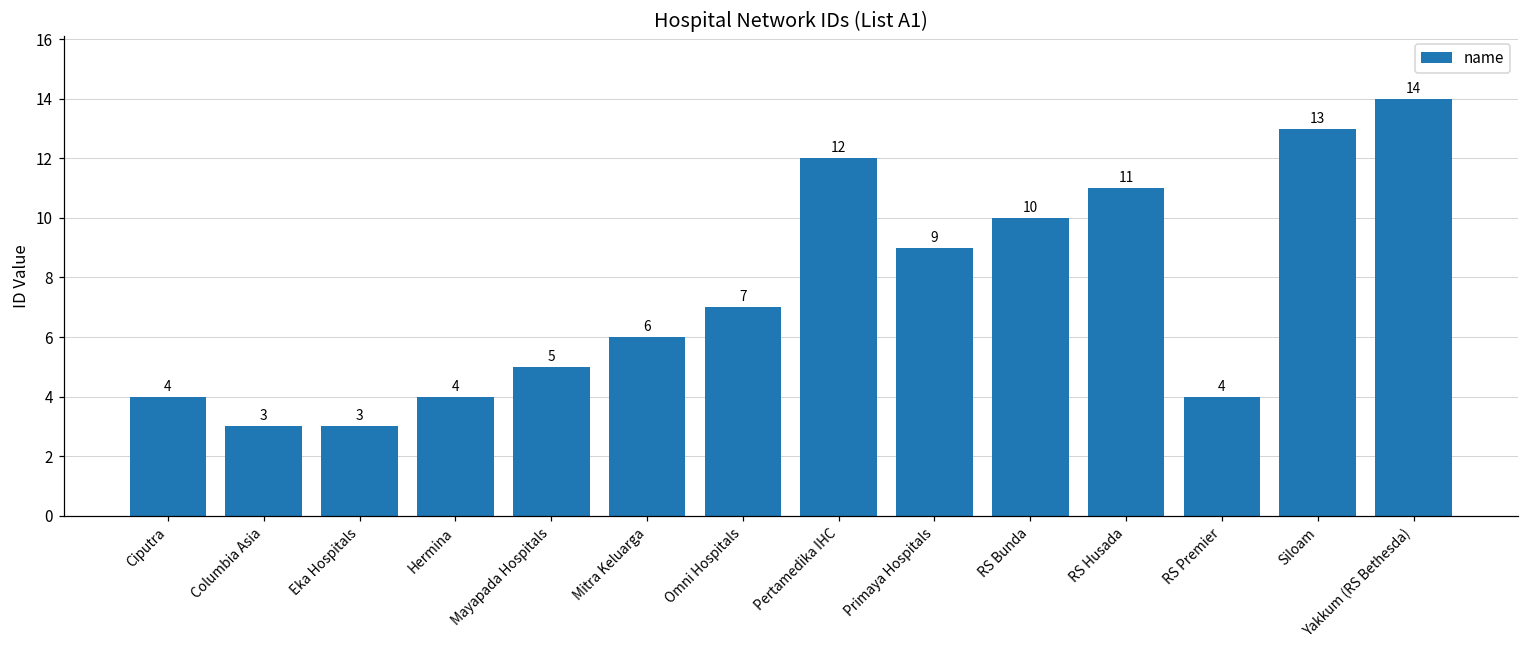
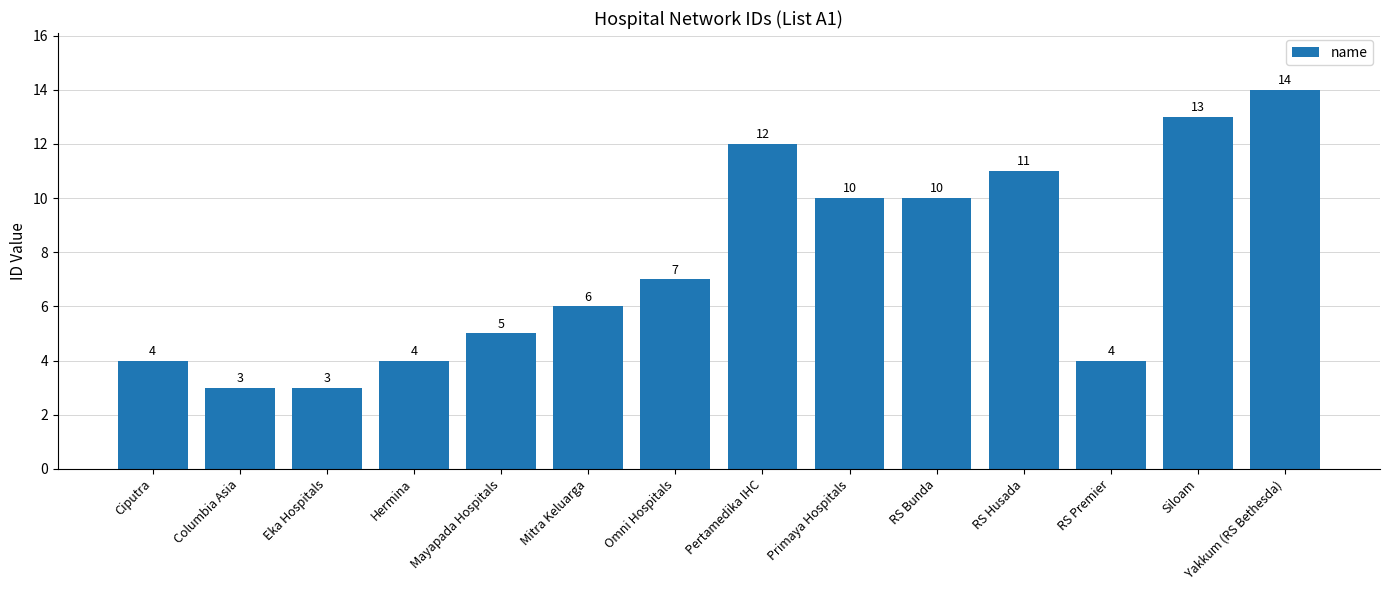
  {
    "Ciputra": 4,
    "Columbia Asia": 3,
    "Eka Hospitals": 3,
    "Hermina": 4,
    "Mayapada Hospitals": 5,
    "Mitra Keluarga": 6,
    "Omni Hospitals": 7,
    "Pertamedika IHC": 12,
-   "Primaya Hospitals": 9,
+   "Primaya Hospitals": 10,
    "RS Bunda": 10,
    "RS Husada": 11,
    "RS Premier": 4,
    "Siloam": 13,
    "Yakkum (RS Bethesda)": 14
  }
